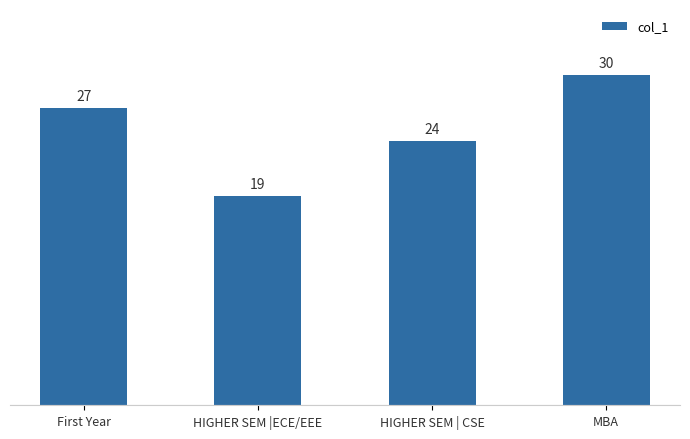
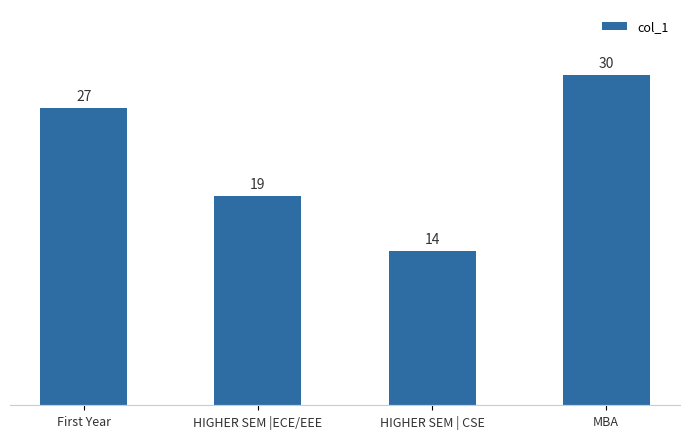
  {
    "First Year": 27,
    "HIGHER SEM |ECE/EEE": 19,
-   "HIGHER SEM | CSE": 24,
+   "HIGHER SEM | CSE": 14,
    "MBA": 30
  }
